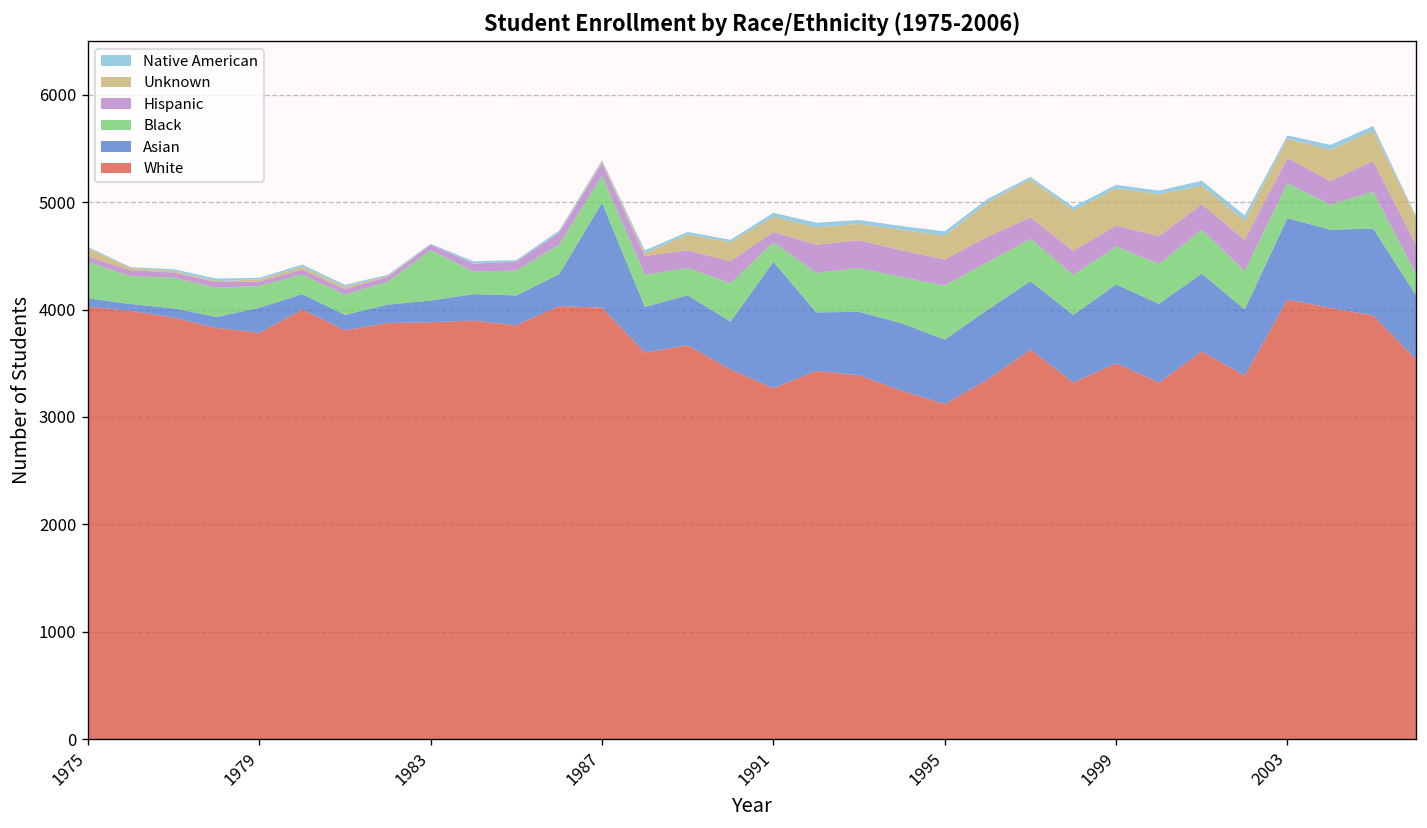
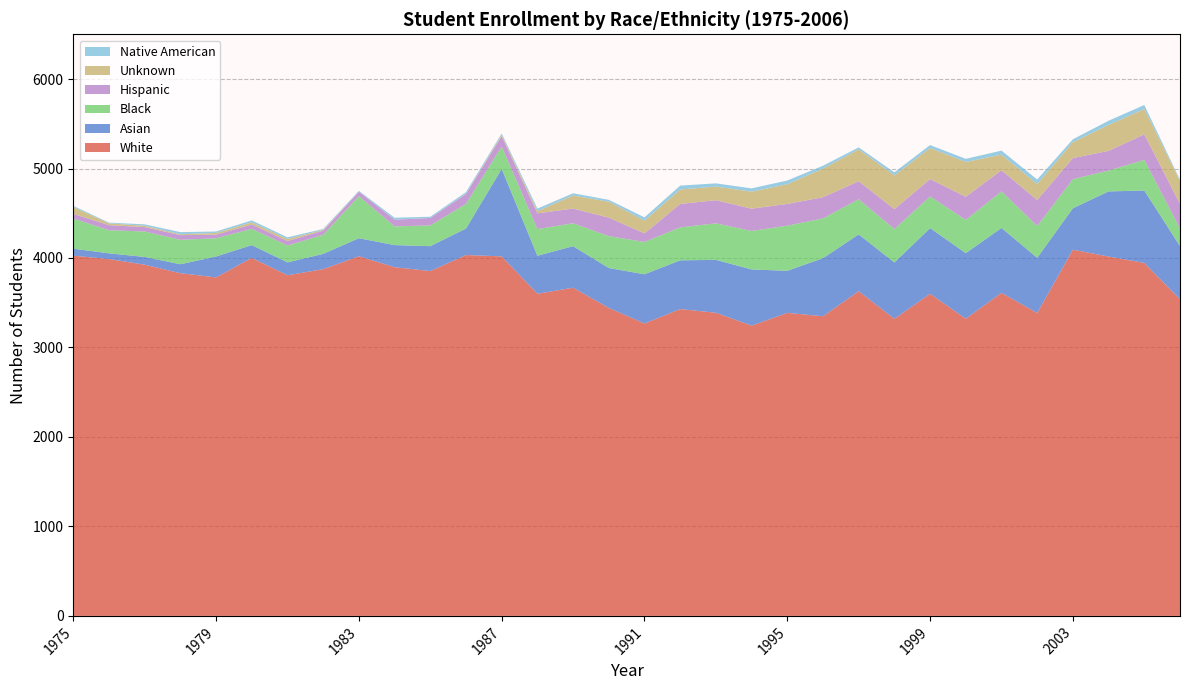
  {
    "White": {
      "1975": 4000,
      "1979": 3800,
-     "1983": 3900,
+     "1983": 4000,
      "1987": 4000,
      "1991": 3300,
-     "1995": 3100,
-     "1999": 3500,
+     "1995": 3400,
+     "1999": 3600,
      "2003": 4100
    },
    "Asian": {
      "1975": 100,
      "1979": 200,
      "1983": 200,
      "1987": 1000,
-     "1991": 1200,
-     "1995": 600,
+     "1991": 600,
+     "1995": 500,
      "1999": 700,
-     "2003": 800
+     "2003": 500
    },
    "Black": {
      "1975": 300,
      "1979": 200,
      "1983": 500,
      "1987": 300,
-     "1991": 200,
+     "1991": 400,
      "1995": 500,
      "1999": 400,
      "2003": 300
    },
    "Hispanic": {
      "1975": 100,
      "1991": 100,
      "1995": 200,
      "1999": 200,
      "2003": 200
    },
    "Unknown": {
      "1991": 100,
      "1995": 200,
      "1999": 300,
      "2003": 200
    },
    "Native American": {
      "1991": 0,
      "1995": 0,
      "1999": 0,
      "2003": 0
    }
  }
